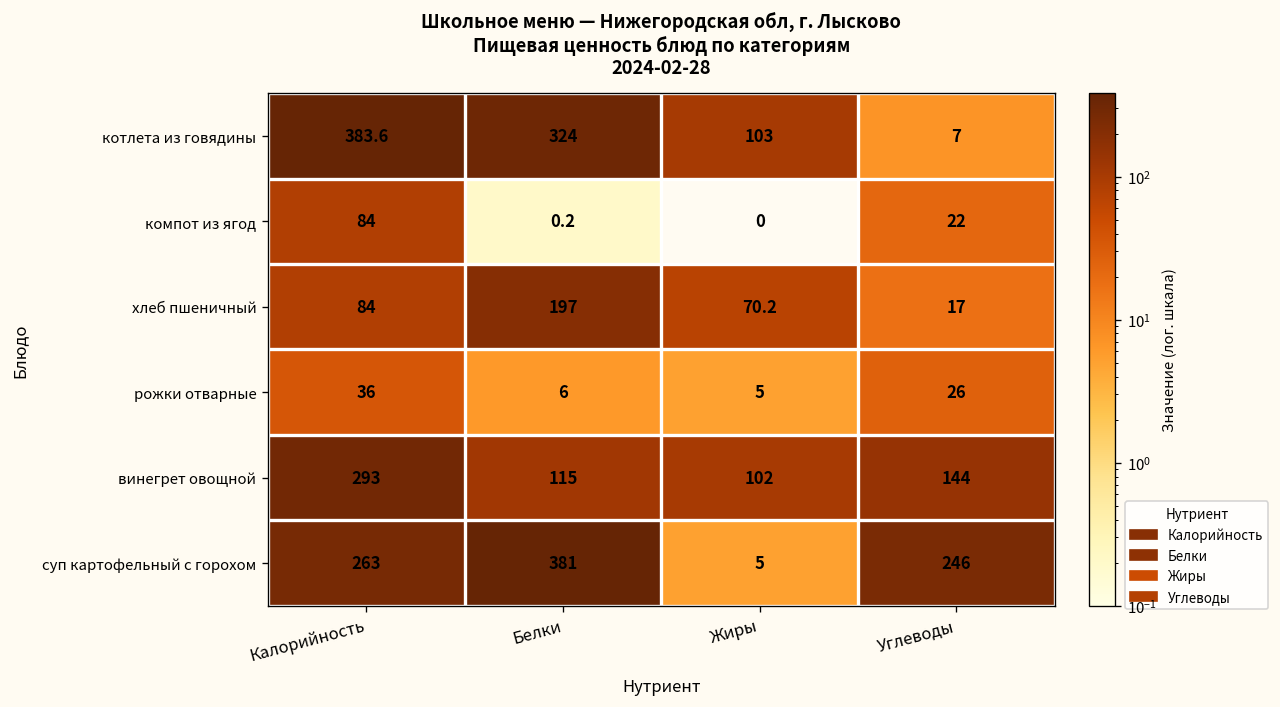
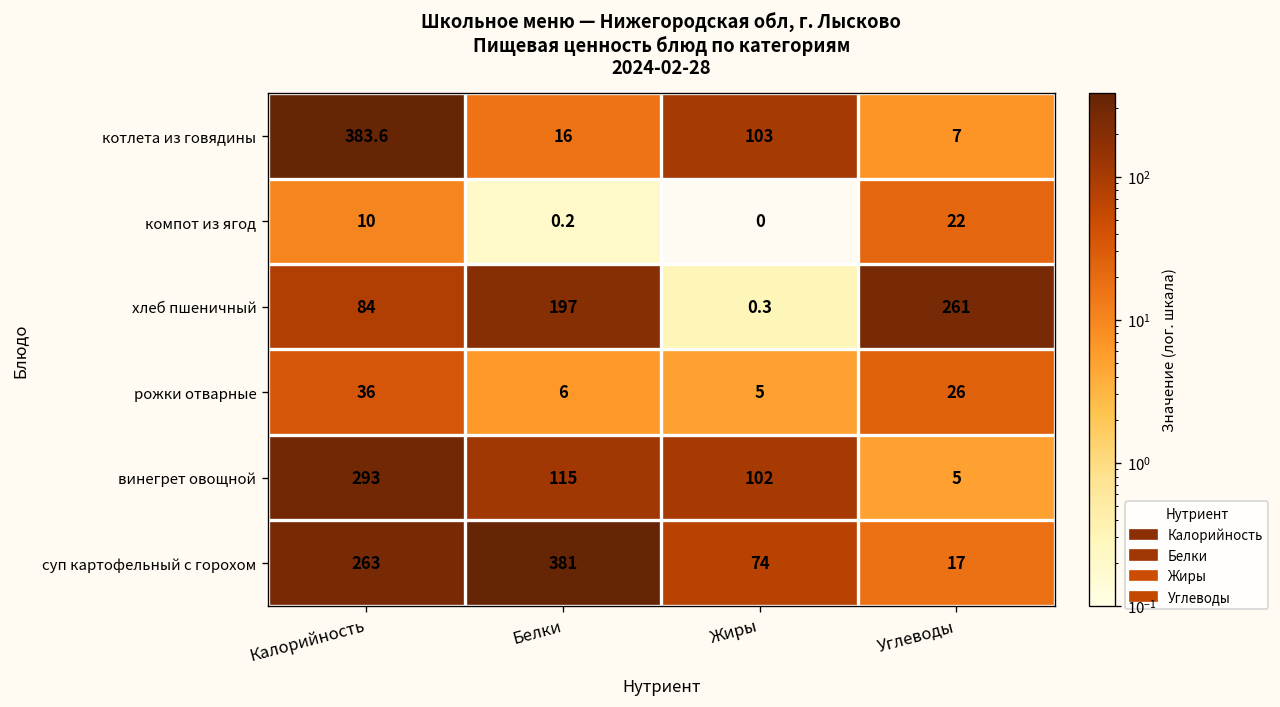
  {
    "котлета из говядины": {
      "Калорийность": 383.6,
-     "Белки": 324,
+     "Белки": 16,
      "Жиры": 103,
      "Углеводы": 7
    },
    "компот из ягод": {
-     "Калорийность": 84,
+     "Калорийность": 10,
      "Белки": 0.2,
      "Жиры": 0,
      "Углеводы": 22
    },
    "хлеб пшеничный": {
      "Калорийность": 84,
      "Белки": 197,
-     "Жиры": 70.2,
-     "Углеводы": 17
+     "Жиры": 0.3,
+     "Углеводы": 261
    },
    "рожки отварные": {
      "Калорийность": 36,
      "Белки": 6,
      "Жиры": 5,
      "Углеводы": 26
    },
    "винегрет овощной": {
      "Калорийность": 293,
      "Белки": 115,
      "Жиры": 102,
-     "Углеводы": 144
+     "Углеводы": 5
    },
    "суп картофельный с горохом": {
      "Калорийность": 263,
      "Белки": 381,
-     "Жиры": 5,
-     "Углеводы": 246
+     "Жиры": 74,
+     "Углеводы": 17
    }
  }
